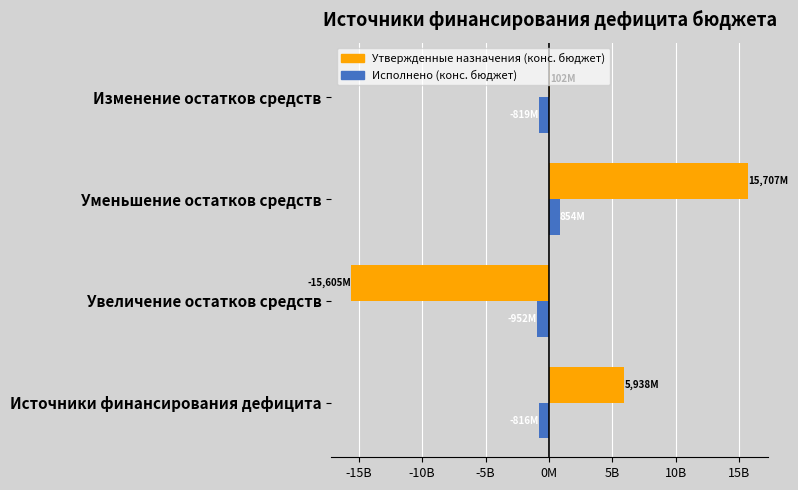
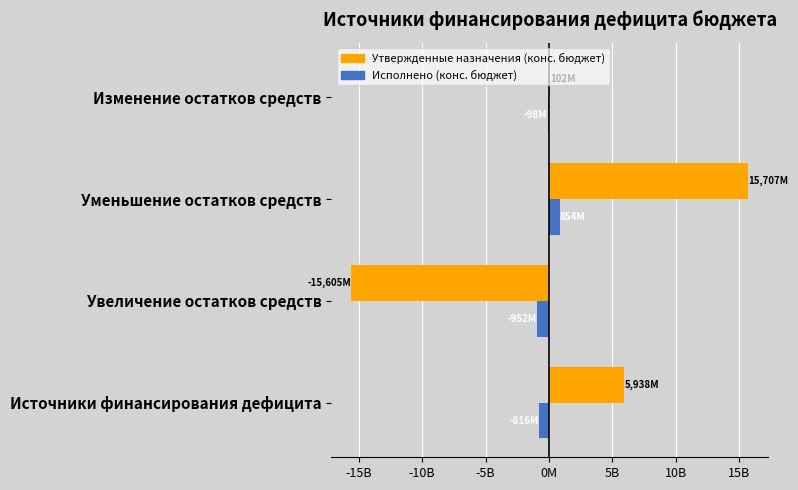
  {
    "Утвержденные назначения (конс. бюджет)": {
      "Уменьшение остатков средств": "15,707M",
      "Увеличение остатков средств": "-15,605M",
      "Источники финансирования дефицита": "5,938M"
    },
    "Исполнено (конс. бюджет)": {
-     "Изменение остатков средств": "-800000000",
+     "Изменение остатков средств": "-100000000",
      "Уменьшение остатков средств": "900000000",
      "Увеличение остатков средств": "-1000000000",
      "Источники финансирования дефицита": "-800000000"
    }
  }
